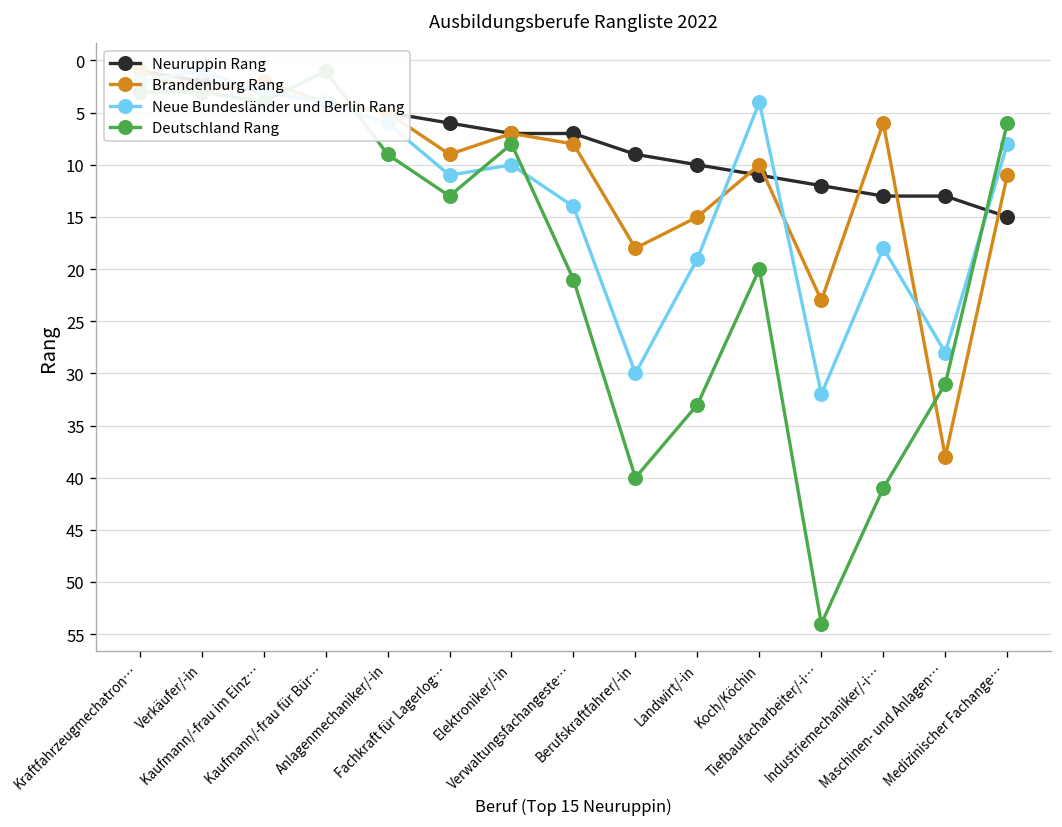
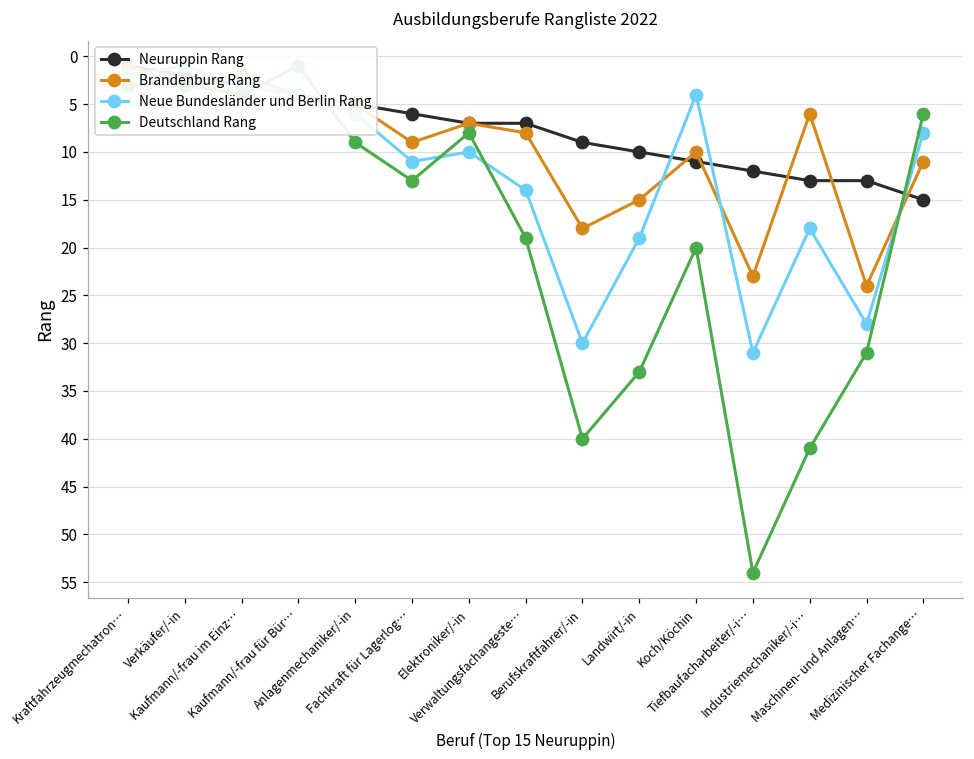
  {
    "Neuruppin Rang": {
      "Fachkraft für Lagerlog…": 6,
      "Verwaltungsfachangeste…": 7,
      "Berufskraftfahrer/-in": 9,
      "Landwirt/-in": 10,
      "Koch/Köchin": 11,
      "Tiefbaufacharbeiter/-i…": 12,
      "Industriemechaniker/-i…": 13,
      "Maschinen- und Anlagen…": 13,
      "Medizinischer Fachange…": 15
    },
    "Brandenburg Rang": {
      "Fachkraft für Lagerlog…": 9,
      "Verwaltungsfachangeste…": 8,
      "Berufskraftfahrer/-in": 18,
      "Landwirt/-in": 15,
      "Koch/Köchin": 10,
      "Tiefbaufacharbeiter/-i…": 23,
      "Industriemechaniker/-i…": 6,
-     "Maschinen- und Anlagen…": 38,
+     "Maschinen- und Anlagen…": 24,
      "Medizinischer Fachange…": 11
    },
    "Neue Bundesländer und Berlin Rang": {
      "Fachkraft für Lagerlog…": 11,
      "Elektroniker/-in": 10,
      "Verwaltungsfachangeste…": 14,
      "Berufskraftfahrer/-in": 30,
      "Landwirt/-in": 19,
      "Koch/Köchin": 4,
-     "Tiefbaufacharbeiter/-i…": 32,
+     "Tiefbaufacharbeiter/-i…": 31,
      "Industriemechaniker/-i…": 18,
      "Maschinen- und Anlagen…": 28,
      "Medizinischer Fachange…": 8
    },
    "Deutschland Rang": {
      "Anlagenmechaniker/-in": 9,
      "Fachkraft für Lagerlog…": 13,
      "Elektroniker/-in": 8,
-     "Verwaltungsfachangeste…": 21,
+     "Verwaltungsfachangeste…": 19,
      "Berufskraftfahrer/-in": 40,
      "Landwirt/-in": 33,
      "Koch/Köchin": 20,
      "Tiefbaufacharbeiter/-i…": 54,
      "Industriemechaniker/-i…": 41,
      "Maschinen- und Anlagen…": 31,
      "Medizinischer Fachange…": 6
    }
  }
